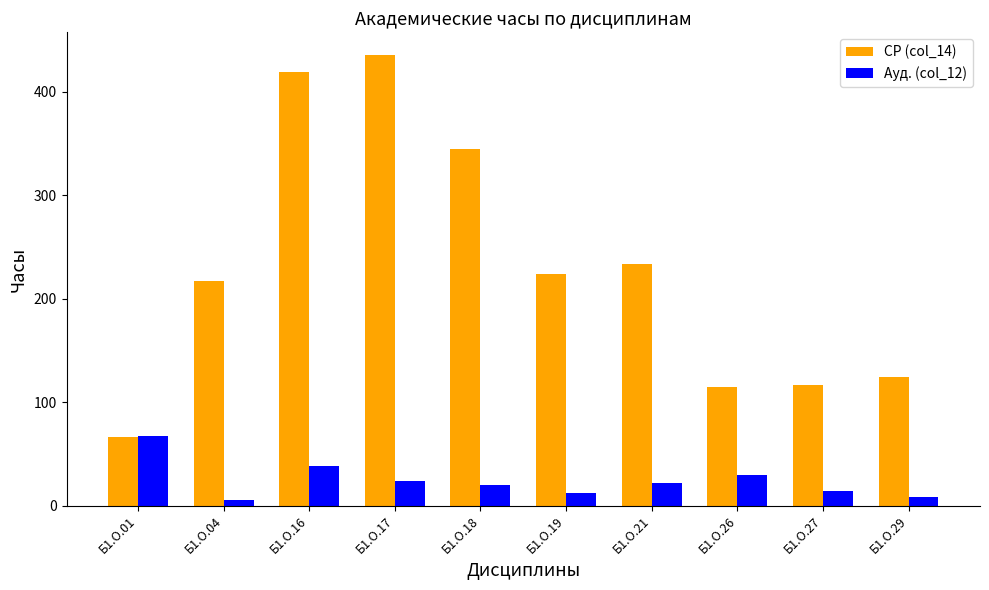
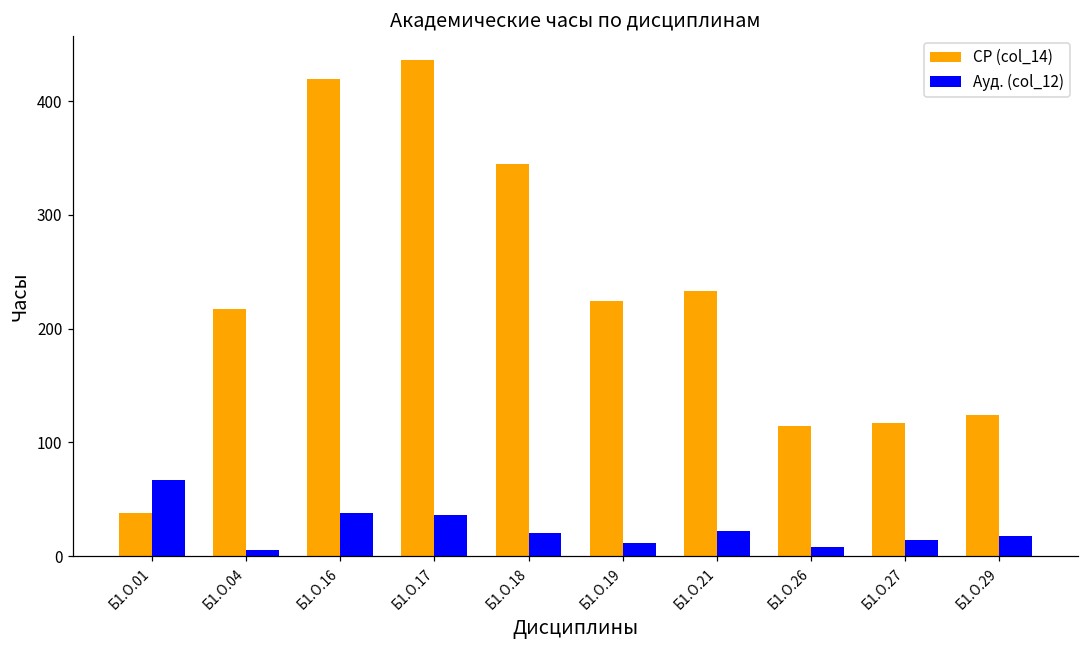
  {
    "СР (col_14)": {
-     "Б1.О.01": 66,
+     "Б1.О.01": 38,
      "Б1.О.04": 217,
      "Б1.О.16": 420,
      "Б1.О.17": 436,
      "Б1.О.18": 345,
      "Б1.О.19": 224,
      "Б1.О.21": 233,
      "Б1.О.26": 114,
      "Б1.О.27": 117,
      "Б1.О.29": 124
    },
    "Ауд. (col_12)": {
      "Б1.О.01": 67,
      "Б1.О.04": 5,
      "Б1.О.16": 38,
-     "Б1.О.17": 24,
+     "Б1.О.17": 36,
      "Б1.О.18": 20,
      "Б1.О.19": 12,
      "Б1.О.21": 22,
-     "Б1.О.26": 30,
+     "Б1.О.26": 8,
      "Б1.О.27": 14,
-     "Б1.О.29": 8
+     "Б1.О.29": 18
    }
  }
